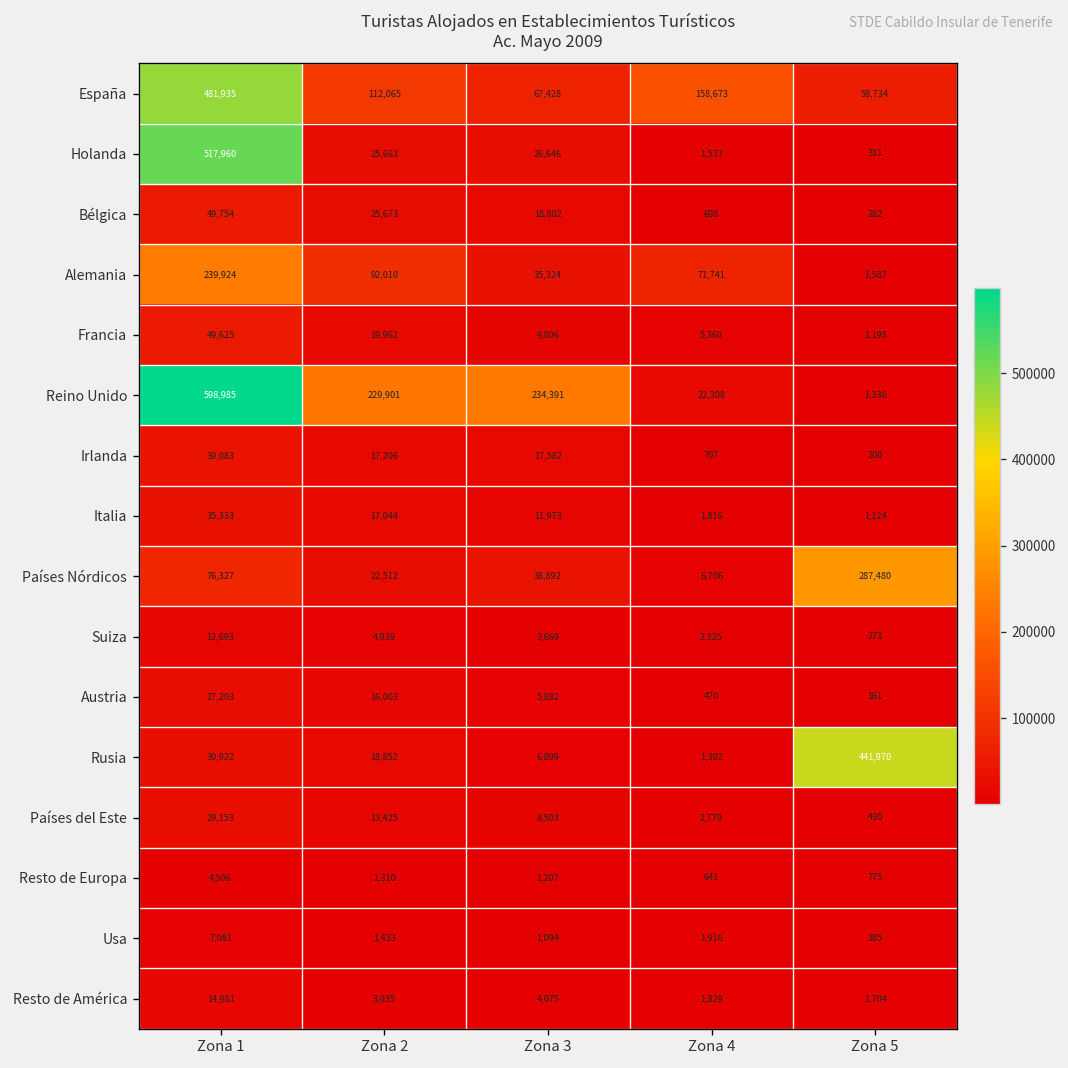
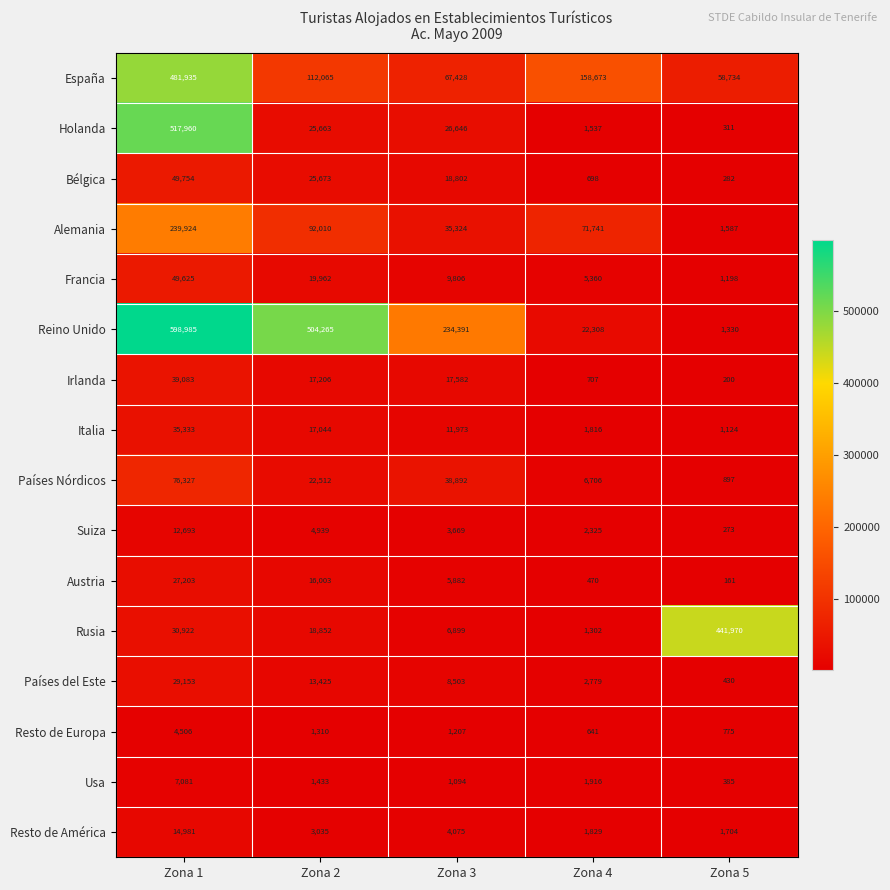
  {
    "España": {
      "Zona 1": "481,935",
      "Zona 2": "112,065",
      "Zona 3": "67,428",
      "Zona 4": "158,673",
      "Zona 5": "58,734"
    },
    "Holanda": {
      "Zona 1": "517,960",
      "Zona 2": "25,663",
      "Zona 3": "26,646",
      "Zona 4": "1,537",
      "Zona 5": "311"
    },
    "Bélgica": {
      "Zona 1": "49,754",
      "Zona 2": "25,673",
      "Zona 3": "18,802",
      "Zona 4": "698",
      "Zona 5": "282"
    },
    "Alemania": {
      "Zona 1": "239,924",
      "Zona 2": "92,010",
      "Zona 3": "35,324",
      "Zona 4": "71,741",
      "Zona 5": "1,587"
    },
    "Francia": {
      "Zona 1": "49,625",
      "Zona 2": "19,962",
      "Zona 3": "9,806",
      "Zona 4": "5,360",
      "Zona 5": "1,198"
    },
    "Reino Unido": {
      "Zona 1": "598,985",
-     "Zona 2": "229,901",
+     "Zona 2": "504,265",
      "Zona 3": "234,391",
      "Zona 4": "22,308",
      "Zona 5": "1,330"
    },
    "Irlanda": {
      "Zona 1": "39,083",
      "Zona 2": "17,206",
      "Zona 3": "17,582",
      "Zona 4": "707",
      "Zona 5": "200"
    },
    "Italia": {
      "Zona 1": "35,333",
      "Zona 2": "17,044",
      "Zona 3": "11,973",
      "Zona 4": "1,816",
      "Zona 5": "1,124"
    },
    "Países Nórdicos": {
      "Zona 1": "76,327",
      "Zona 2": "22,512",
      "Zona 3": "38,892",
      "Zona 4": "6,706",
-     "Zona 5": "287,480"
+     "Zona 5": "897"
    },
    "Suiza": {
      "Zona 1": "12,693",
      "Zona 2": "4,939",
      "Zona 3": "3,669",
      "Zona 4": "2,325",
      "Zona 5": "273"
    },
    "Austria": {
      "Zona 1": "27,203",
      "Zona 2": "16,003",
      "Zona 3": "5,882",
      "Zona 4": "470",
      "Zona 5": "161"
    },
    "Rusia": {
      "Zona 1": "30,922",
      "Zona 2": "18,852",
      "Zona 3": "6,899",
      "Zona 4": "1,302",
      "Zona 5": "441,970"
    },
    "Países del Este": {
      "Zona 1": "29,153",
      "Zona 2": "13,425",
      "Zona 3": "8,503",
      "Zona 4": "2,779",
      "Zona 5": "430"
    },
    "Resto de Europa": {
      "Zona 1": "4,506",
      "Zona 2": "1,310",
      "Zona 3": "1,207",
      "Zona 4": "641",
      "Zona 5": "775"
    },
    "Usa": {
      "Zona 1": "7,081",
      "Zona 2": "1,433",
      "Zona 3": "1,094",
      "Zona 4": "1,916",
      "Zona 5": "385"
    },
    "Resto de América": {
      "Zona 1": "14,981",
      "Zona 2": "3,035",
      "Zona 3": "4,075",
      "Zona 4": "1,829",
      "Zona 5": "1,704"
    }
  }
